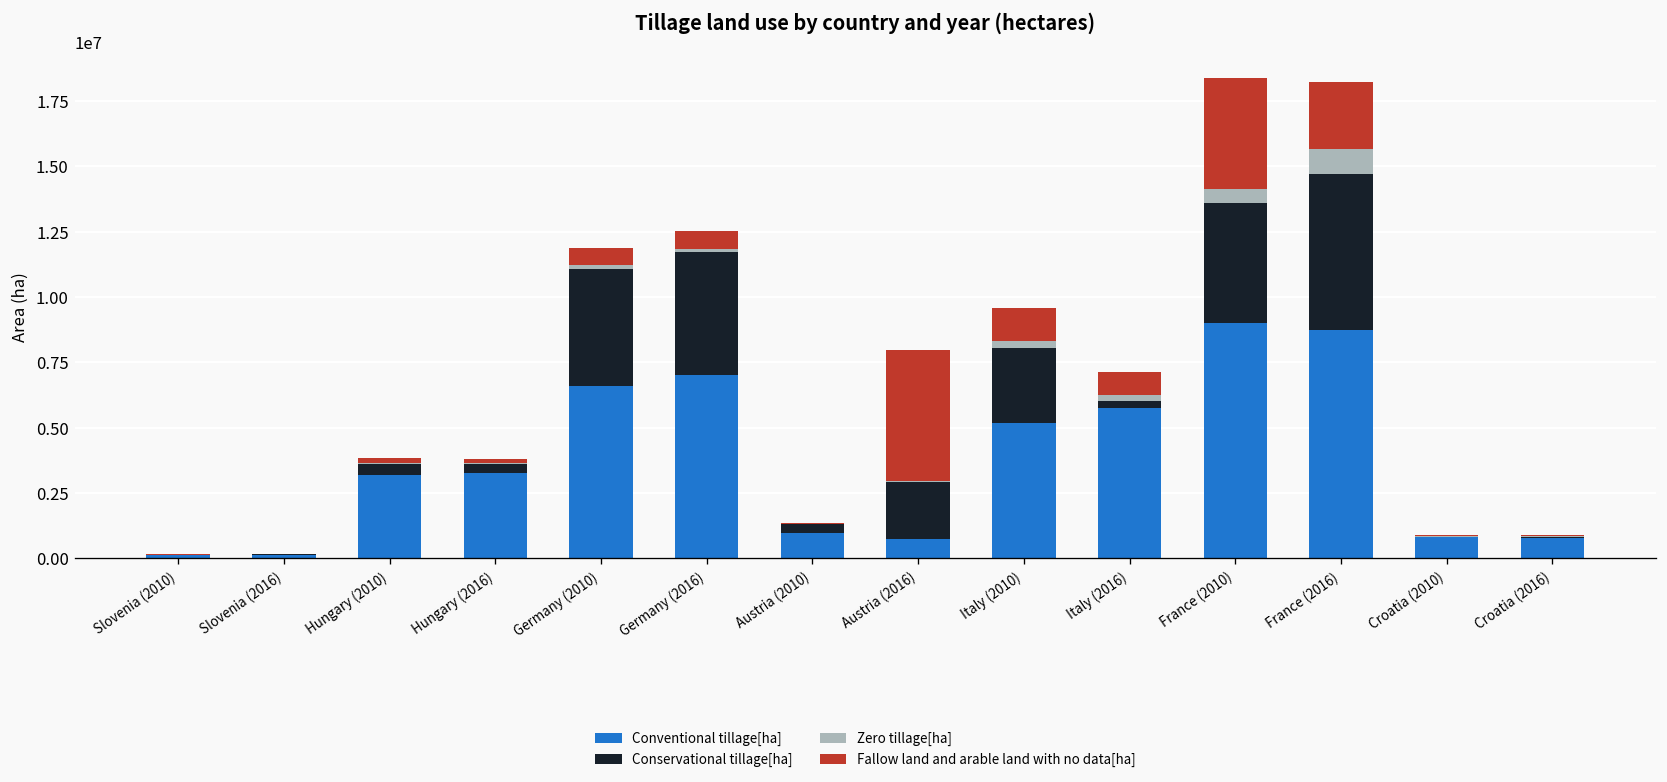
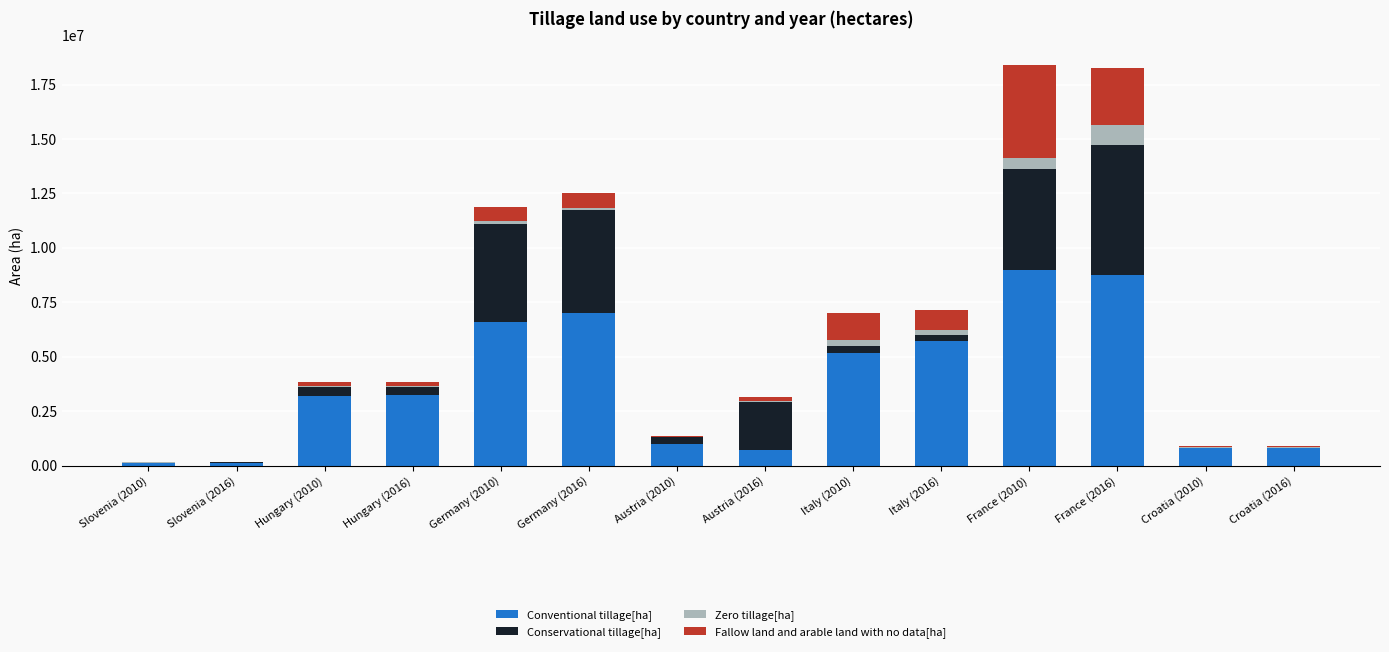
  {
    "Conventional tillage[ha]": {
      "Slovenia (2010)": 100000,
      "Slovenia (2016)": 100000,
      "Hungary (2010)": 3200000,
      "Hungary (2016)": 3300000,
      "Germany (2010)": 6600000,
      "Germany (2016)": 7000000,
      "Austria (2010)": 1000000,
      "Austria (2016)": 700000,
      "Italy (2010)": 5200000,
      "Italy (2016)": 5700000,
      "France (2010)": 9000000,
      "France (2016)": 8800000,
      "Croatia (2010)": 800000,
      "Croatia (2016)": 800000
    },
    "Conservational tillage[ha]": {
      "Hungary (2010)": 400000,
      "Hungary (2016)": 400000,
      "Germany (2010)": 4500000,
      "Germany (2016)": 4700000,
      "Austria (2010)": 300000,
      "Austria (2016)": 2200000,
-     "Italy (2010)": 2900000,
+     "Italy (2010)": 300000,
      "Italy (2016)": 300000,
      "France (2010)": 4600000,
      "France (2016)": 5900000
    },
    "Zero tillage[ha]": {
      "Germany (2010)": 100000,
      "Italy (2010)": 300000,
      "Italy (2016)": 200000,
      "France (2010)": 500000,
      "France (2016)": 1000000
    },
    "Fallow land and arable land with no data[ha]": {
      "Hungary (2010)": 200000,
      "Hungary (2016)": 200000,
      "Germany (2010)": 700000,
      "Germany (2016)": 700000,
-     "Austria (2016)": 5000000,
+     "Austria (2016)": 200000,
      "Italy (2010)": 1200000,
      "Italy (2016)": 900000,
      "France (2010)": 4200000,
      "France (2016)": 2600000
    }
  }
